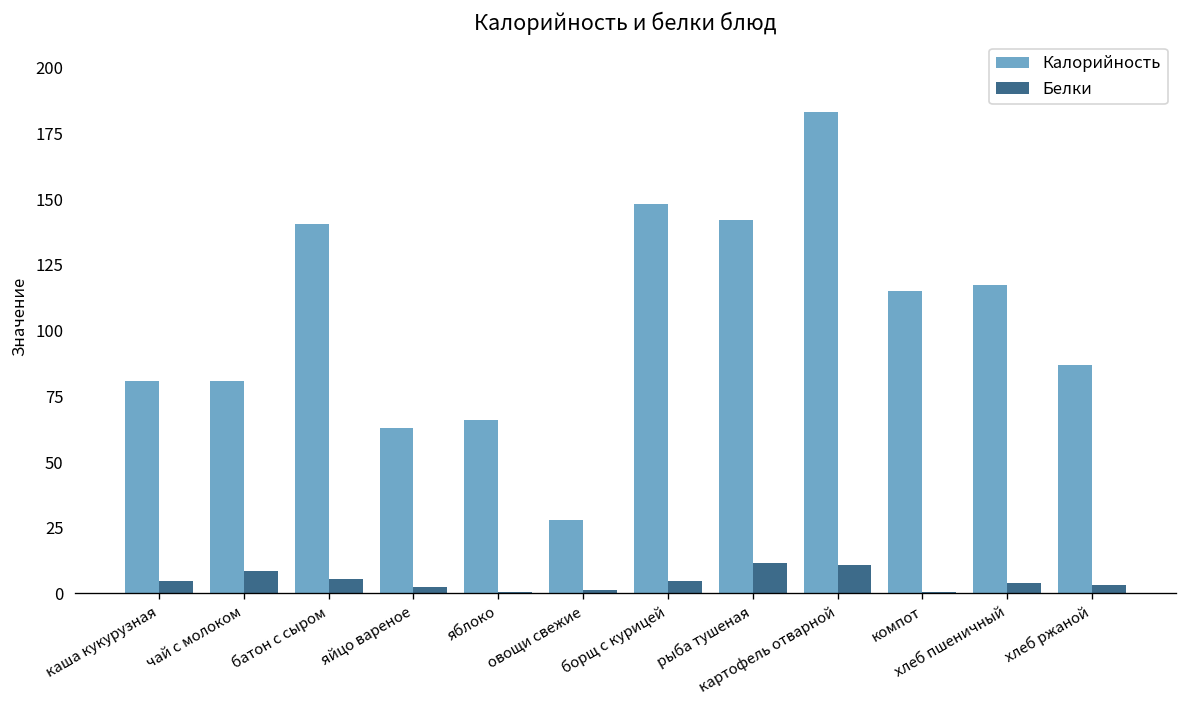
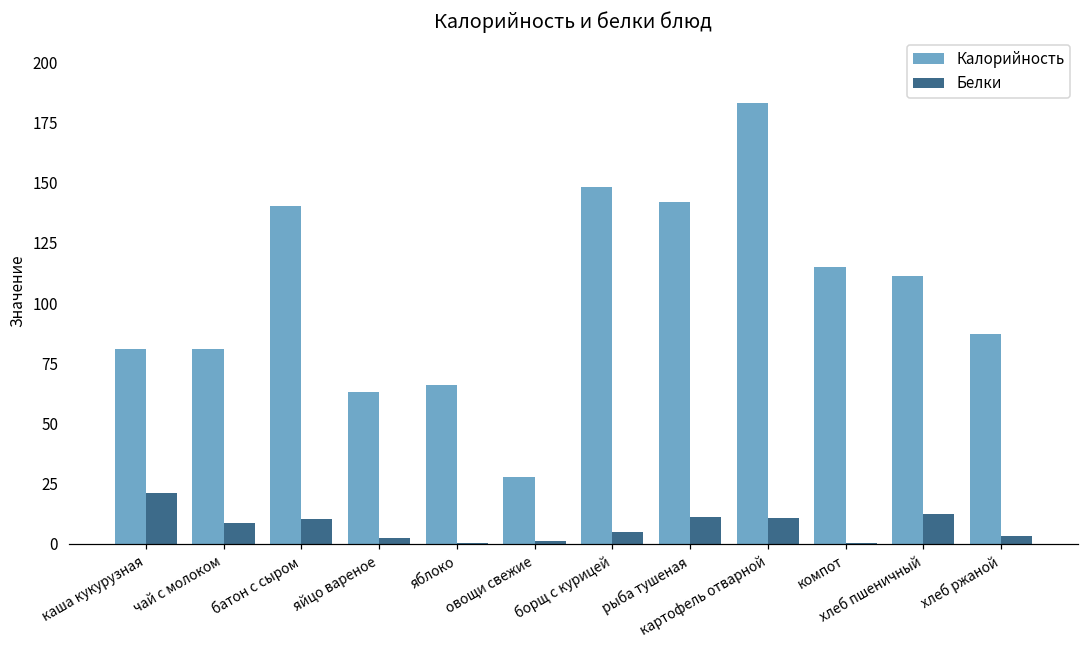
  {
    "Калорийность": {
      "каша кукурузная": 81,
      "чай с молоком": 81,
      "батон с сыром": 140,
      "яйцо вареное": 63,
      "яблоко": 66,
      "овощи свежие": 28,
      "борщ с курицей": 148,
      "рыба тушеная": 142,
      "картофель отварной": 183,
      "компот": 115,
-     "хлеб пшеничный": 118,
+     "хлеб пшеничный": 111,
      "хлеб ржаной": 87
    },
    "Белки": {
-     "каша кукурузная": 5,
+     "каша кукурузная": 21,
      "чай с молоком": 9,
-     "батон с сыром": 6,
+     "батон с сыром": 10,
      "яйцо вареное": 3,
      "овощи свежие": 1,
      "борщ с курицей": 5,
      "рыба тушеная": 11,
      "картофель отварной": 11,
-     "хлеб пшеничный": 4,
+     "хлеб пшеничный": 12,
      "хлеб ржаной": 3
    }
  }
